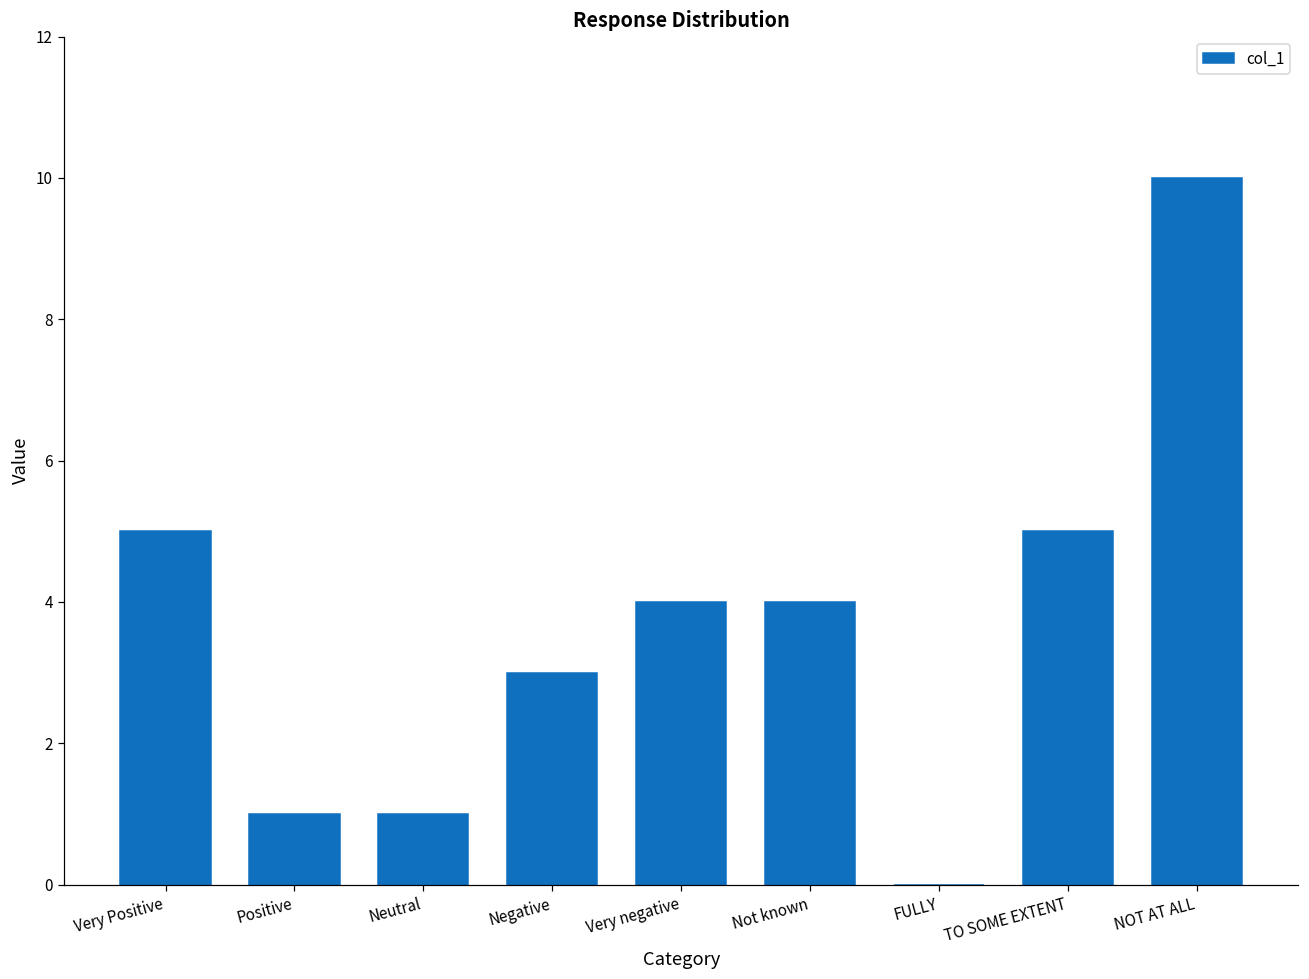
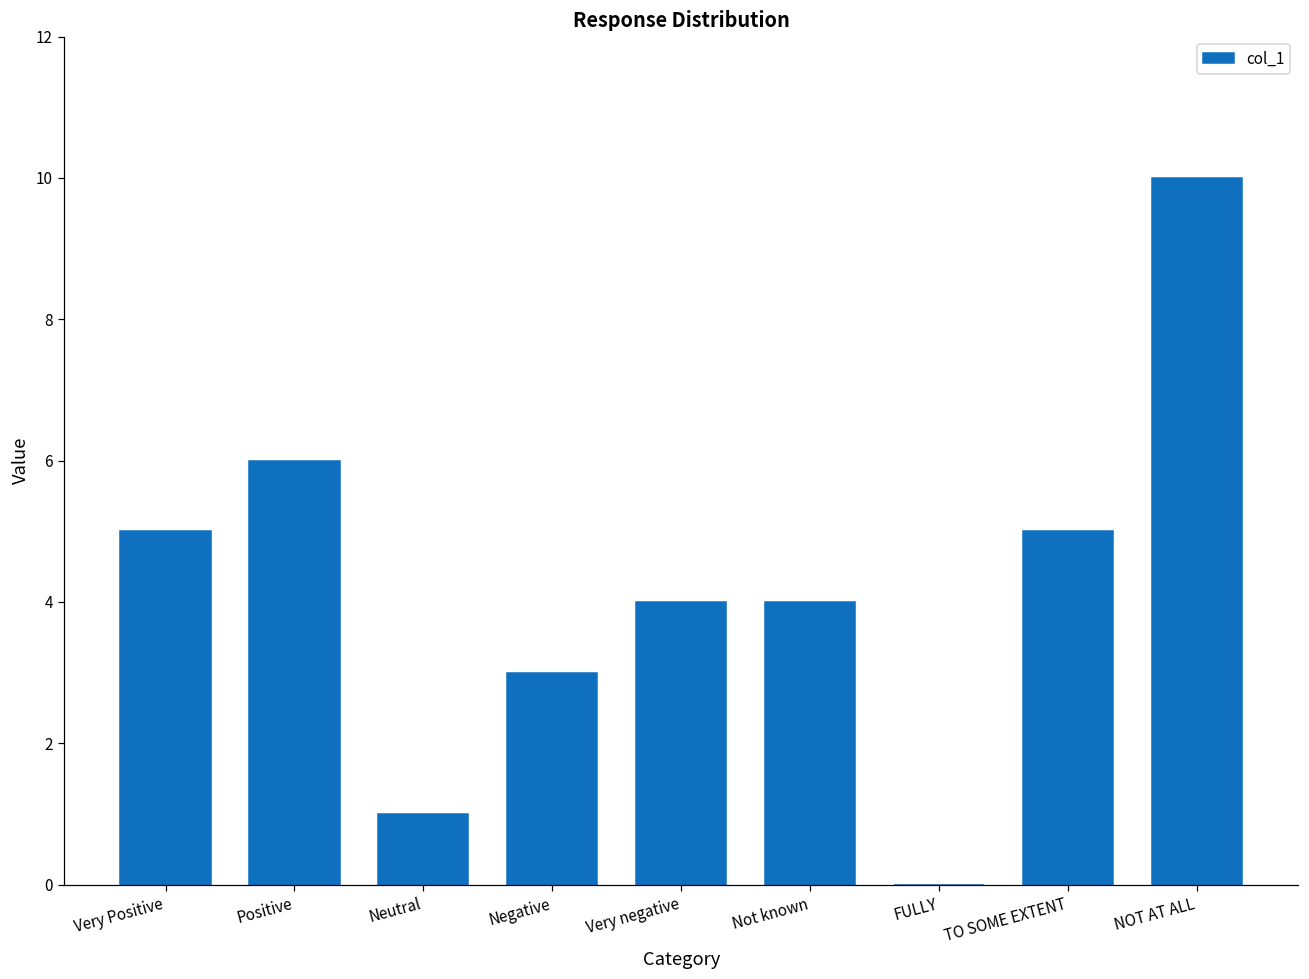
  {
    "Very Positive": 5,
-   "Positive": 1,
+   "Positive": 6,
    "Neutral": 1,
    "Negative": 3,
    "Very negative": 4,
    "Not known": 4,
    "FULLY": 0,
    "TO SOME EXTENT": 5,
    "NOT AT ALL": 10
  }
